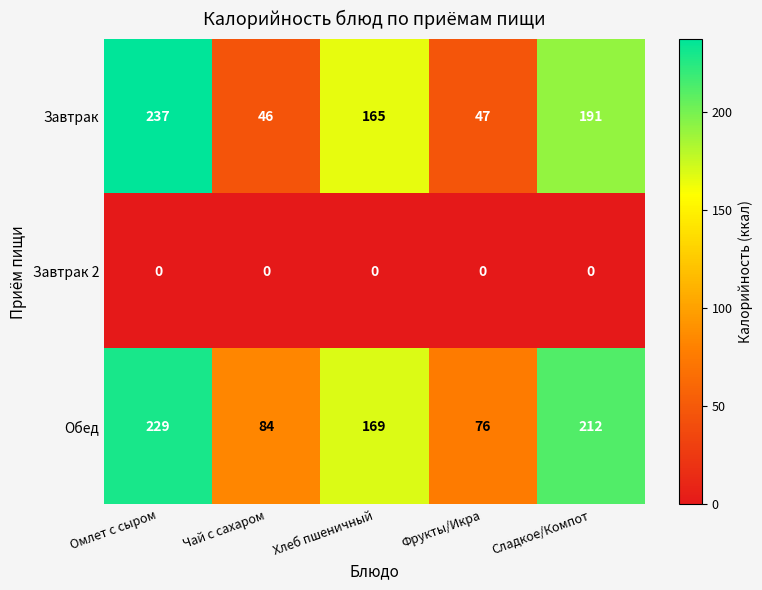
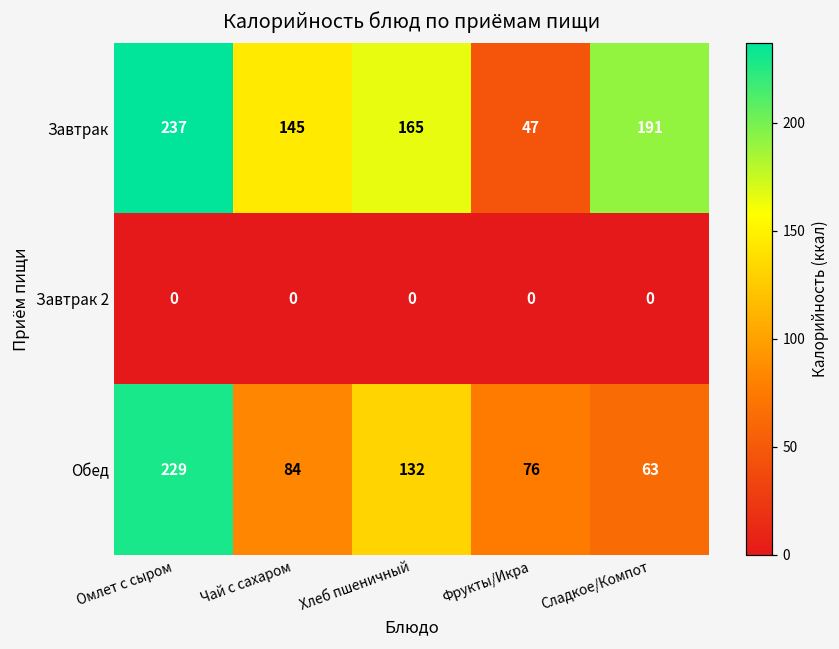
  {
    "Завтрак": {
      "Омлет с сыром": 237,
-     "Чай с сахаром": 46,
+     "Чай с сахаром": 145,
      "Хлеб пшеничный": 165,
      "Фрукты/Икра": 47,
      "Сладкое/Компот": 191
    },
    "Завтрак 2": {
      "Омлет с сыром": 0,
      "Чай с сахаром": 0,
      "Хлеб пшеничный": 0,
      "Фрукты/Икра": 0,
      "Сладкое/Компот": 0
    },
    "Обед": {
      "Омлет с сыром": 229,
      "Чай с сахаром": 84,
-     "Хлеб пшеничный": 169,
+     "Хлеб пшеничный": 132,
      "Фрукты/Икра": 76,
-     "Сладкое/Компот": 212
+     "Сладкое/Компот": 63
    }
  }
